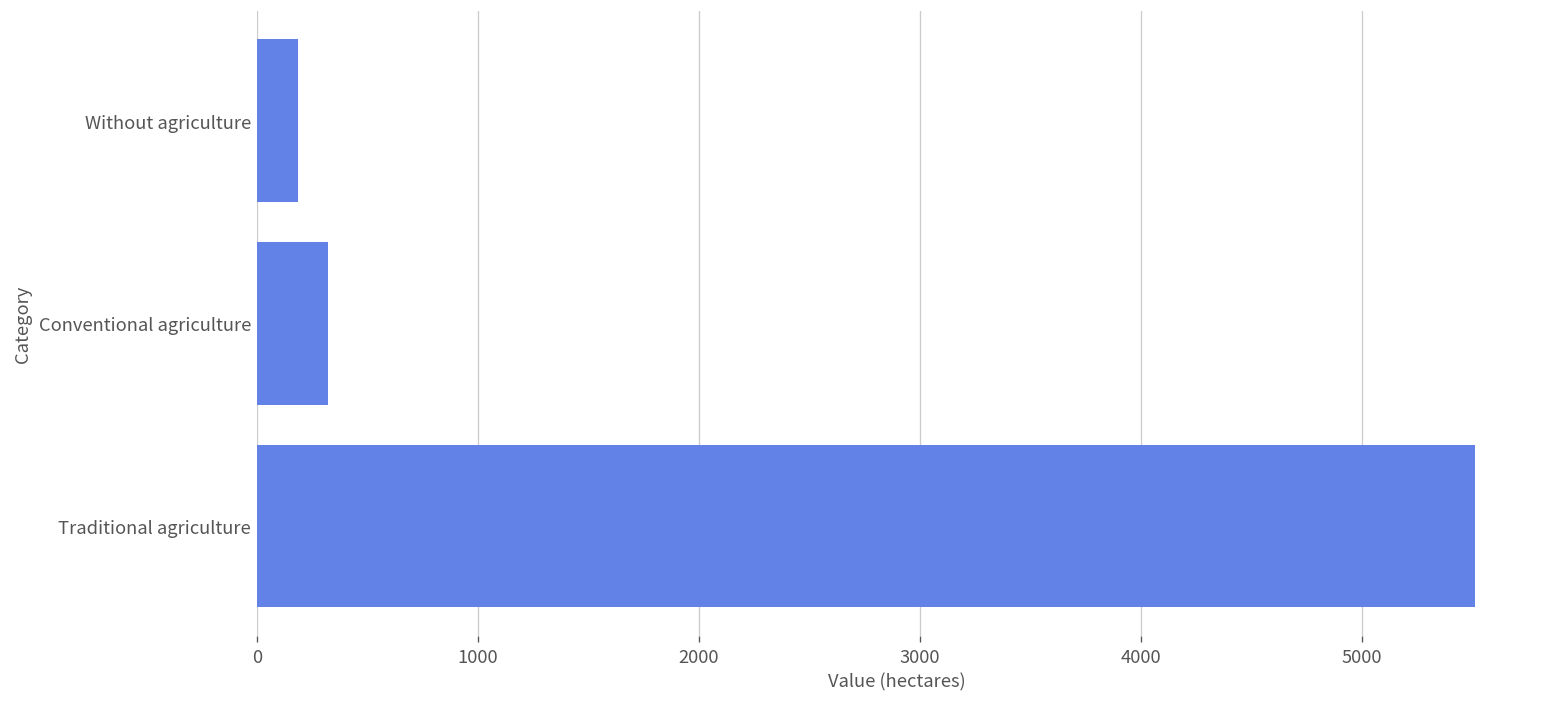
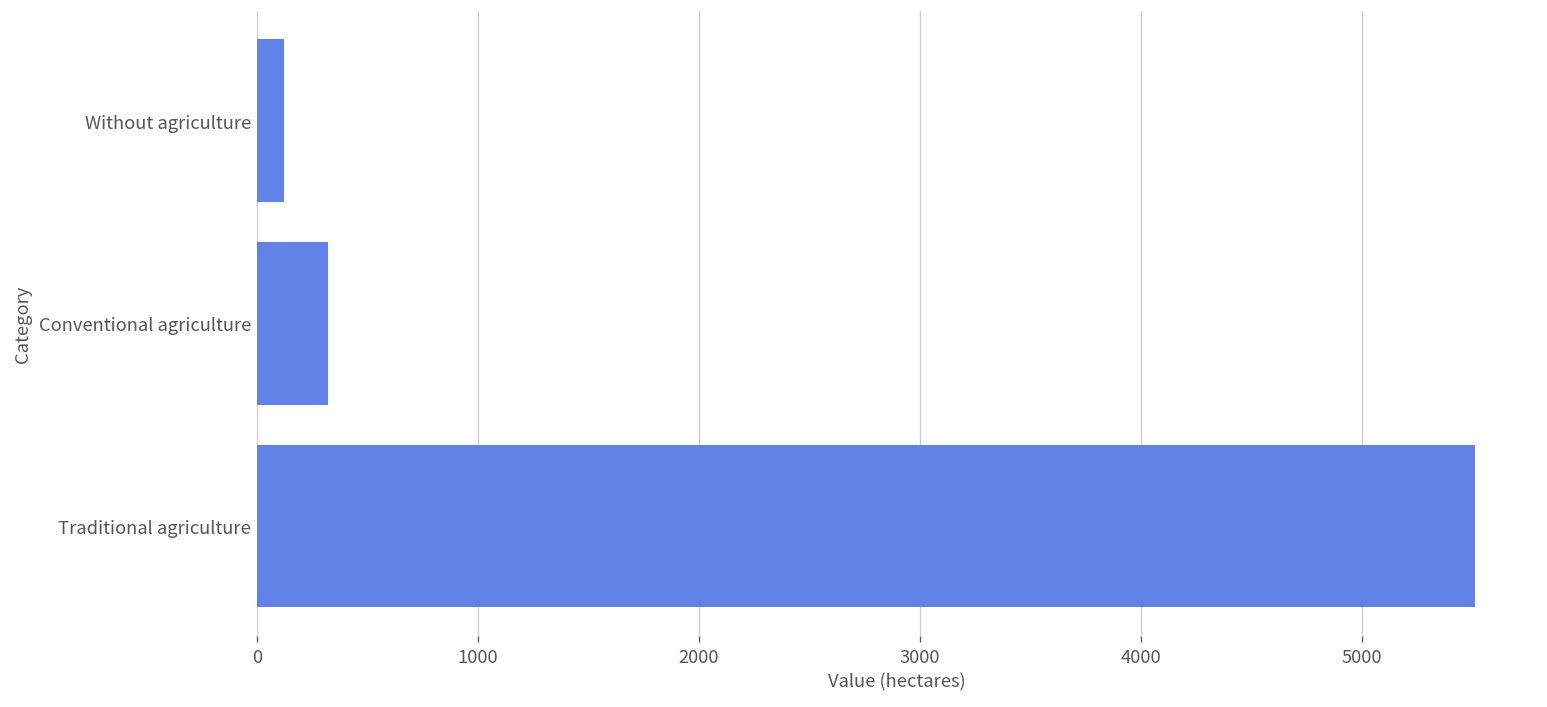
  {
-   "Without agriculture": 190,
+   "Without agriculture": 120,
    "Conventional agriculture": 320,
    "Traditional agriculture": 5510
  }
